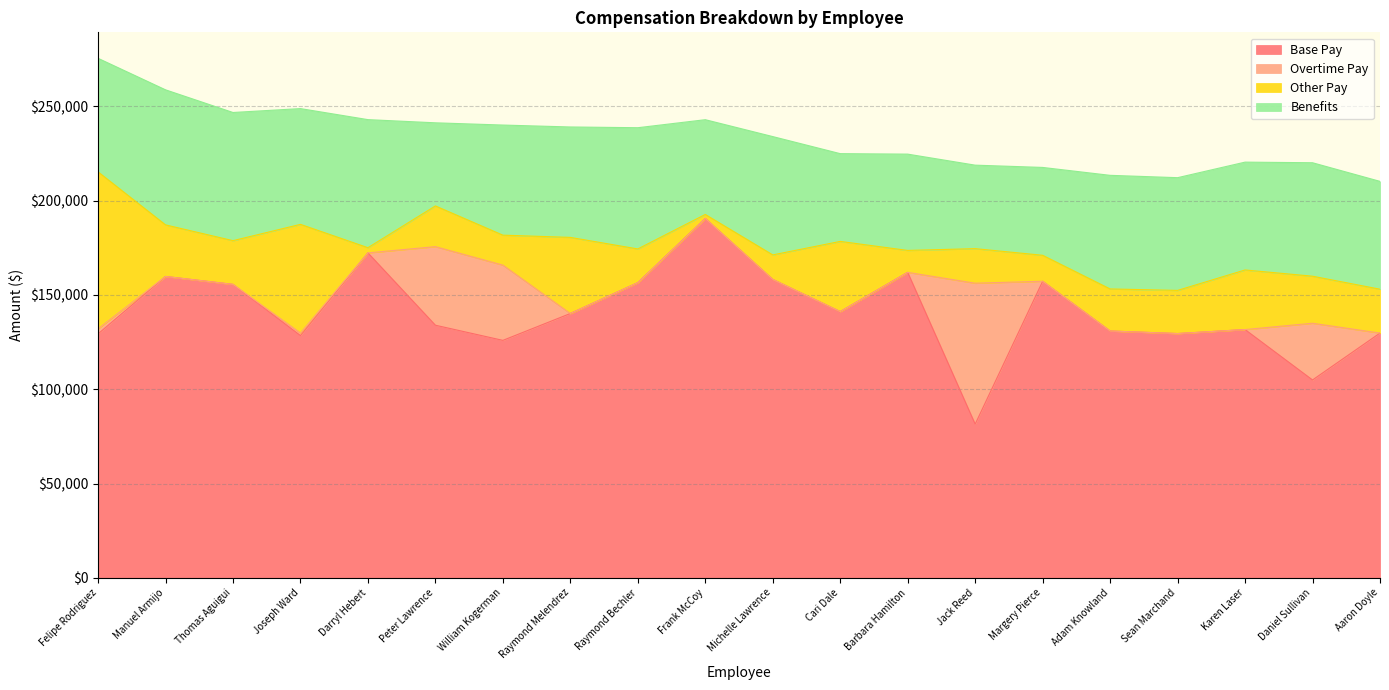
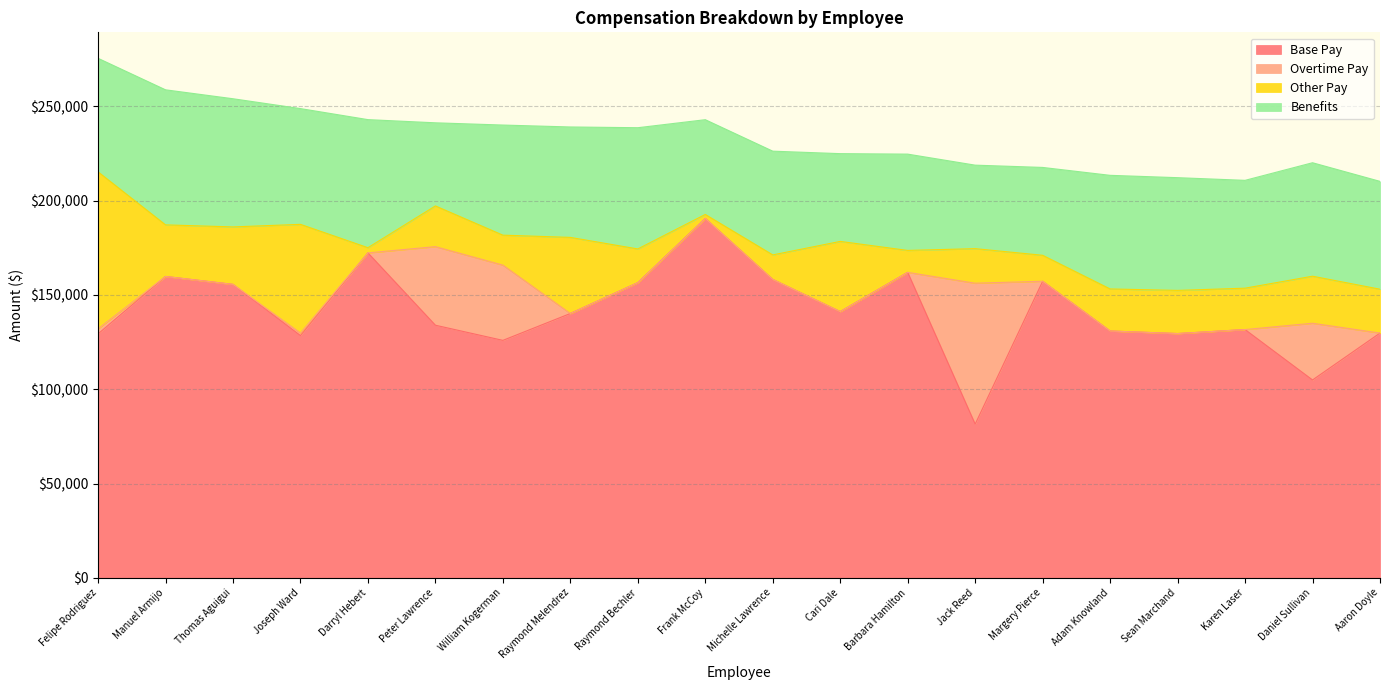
  {
    "Other Pay": {
      "Felipe Rodriguez": "$83,000",
      "Manuel Armijo": "$27,000",
-     "Thomas Aguigui": "$23,000",
+     "Thomas Aguigui": "$30,000",
      "Joseph Ward": "$58,000",
      "Darryl Hebert": "$3,000",
      "Peter Lawrence": "$22,000",
      "William Kogerman": "$16,000",
      "Raymond Melendrez": "$40,000",
      "Raymond Bechler": "$18,000",
      "Frank McCoy": "$2,000",
      "Michelle Lawrence": "$13,000",
      "Cari Dale": "$37,000",
      "Barbara Hamilton": "$12,000",
      "Jack Reed": "$18,000",
      "Margery Pierce": "$14,000",
      "Adam Knowland": "$22,000",
      "Sean Marchand": "$23,000",
-     "Karen Laser": "$32,000",
+     "Karen Laser": "$22,000",
      "Daniel Sullivan": "$25,000",
      "Aaron Doyle": "$23,000"
    },
    "Benefits": {
      "Felipe Rodriguez": "$60,000",
      "Manuel Armijo": "$72,000",
      "Thomas Aguigui": "$68,000",
      "Joseph Ward": "$61,000",
      "Darryl Hebert": "$68,000",
      "Peter Lawrence": "$44,000",
      "William Kogerman": "$58,000",
      "Raymond Melendrez": "$59,000",
      "Raymond Bechler": "$64,000",
      "Frank McCoy": "$50,000",
-     "Michelle Lawrence": "$63,000",
+     "Michelle Lawrence": "$55,000",
      "Cari Dale": "$47,000",
      "Barbara Hamilton": "$51,000",
      "Jack Reed": "$44,000",
      "Margery Pierce": "$47,000",
      "Adam Knowland": "$60,000",
      "Sean Marchand": "$60,000",
      "Karen Laser": "$57,000",
      "Daniel Sullivan": "$60,000",
      "Aaron Doyle": "$57,000"
    }
  }
